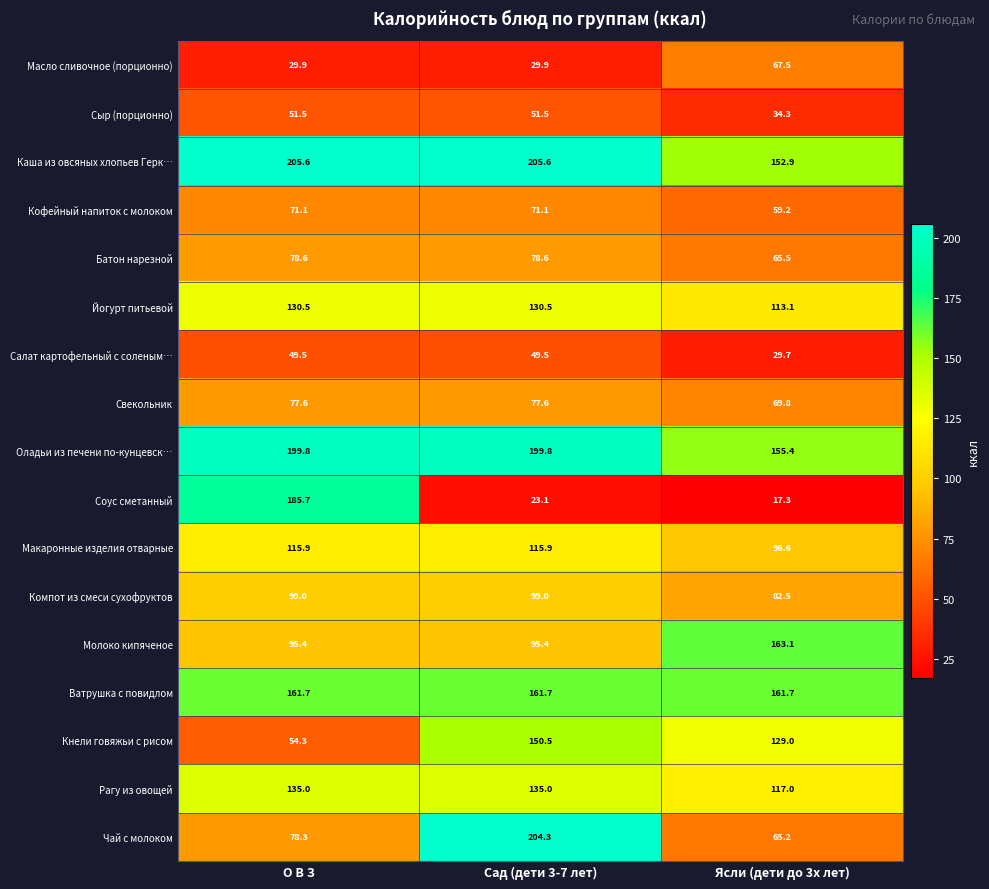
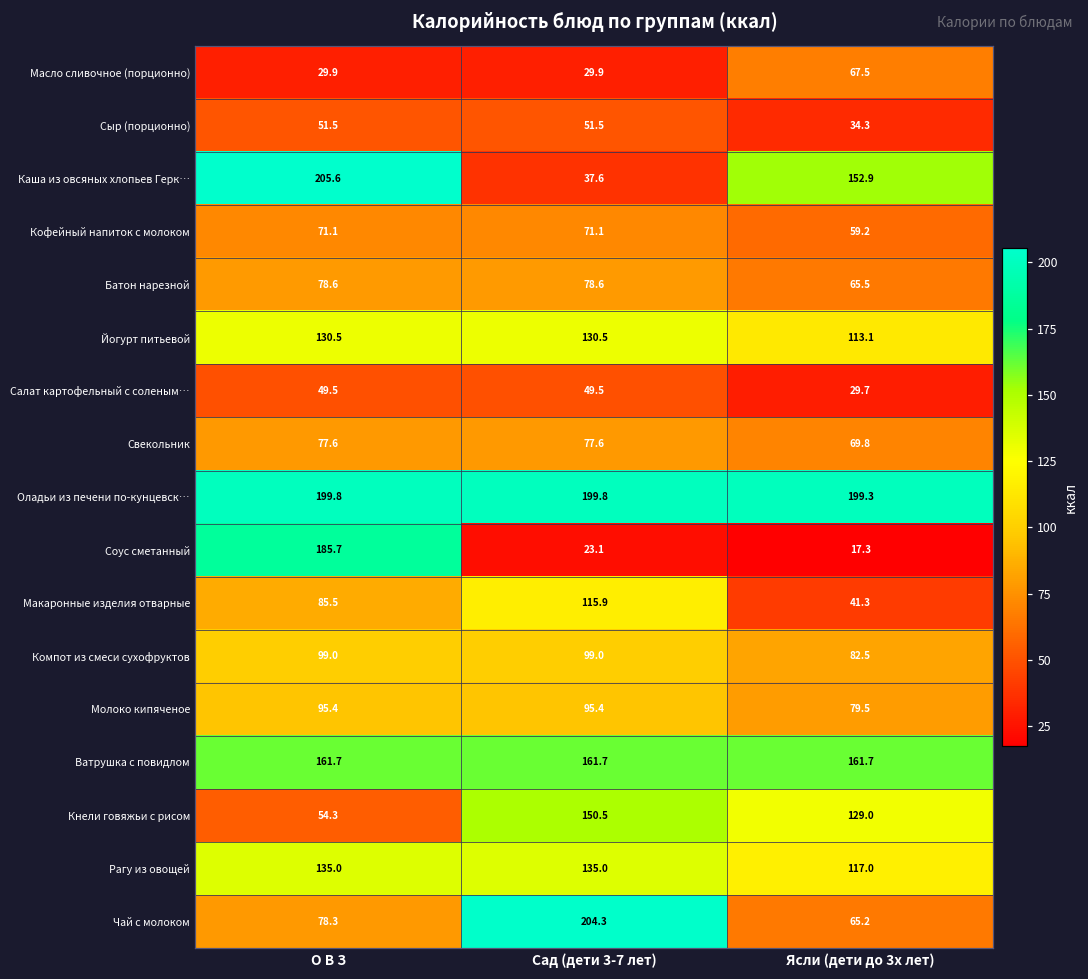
  {
    "Масло сливочное (порционно)": {
      "О В З": 29.9,
      "Сад (дети 3-7 лет)": 29.9,
      "Ясли (дети до 3х лет)": 67.5
    },
    "Сыр (порционно)": {
      "О В З": 51.5,
      "Сад (дети 3-7 лет)": 51.5,
      "Ясли (дети до 3х лет)": 34.3
    },
    "Каша из овсяных хлопьев Герк…": {
      "О В З": 205.6,
-     "Сад (дети 3-7 лет)": 205.6,
+     "Сад (дети 3-7 лет)": 37.6,
      "Ясли (дети до 3х лет)": 152.9
    },
    "Кофейный напиток с молоком": {
      "О В З": 71.1,
      "Сад (дети 3-7 лет)": 71.1,
      "Ясли (дети до 3х лет)": 59.2
    },
    "Батон нарезной": {
      "О В З": 78.6,
      "Сад (дети 3-7 лет)": 78.6,
      "Ясли (дети до 3х лет)": 65.5
    },
    "Йогурт питьевой": {
      "О В З": 130.5,
      "Сад (дети 3-7 лет)": 130.5,
      "Ясли (дети до 3х лет)": 113.1
    },
    "Салат картофельный с соленым…": {
      "О В З": 49.5,
      "Сад (дети 3-7 лет)": 49.5,
      "Ясли (дети до 3х лет)": 29.7
    },
    "Свекольник": {
      "О В З": 77.6,
      "Сад (дети 3-7 лет)": 77.6,
      "Ясли (дети до 3х лет)": 69.8
    },
    "Оладьи из печени по-кунцевск…": {
      "О В З": 199.8,
      "Сад (дети 3-7 лет)": 199.8,
-     "Ясли (дети до 3х лет)": 155.4
+     "Ясли (дети до 3х лет)": 199.3
    },
    "Соус сметанный": {
      "О В З": 185.7,
      "Сад (дети 3-7 лет)": 23.1,
      "Ясли (дети до 3х лет)": 17.3
    },
    "Макаронные изделия отварные": {
-     "О В З": 115.9,
+     "О В З": 85.5,
      "Сад (дети 3-7 лет)": 115.9,
-     "Ясли (дети до 3х лет)": 96.6
+     "Ясли (дети до 3х лет)": 41.3
    },
    "Компот из смеси сухофруктов": {
      "О В З": 99.0,
      "Сад (дети 3-7 лет)": 99.0,
      "Ясли (дети до 3х лет)": 82.5
    },
    "Молоко кипяченое": {
      "О В З": 95.4,
      "Сад (дети 3-7 лет)": 95.4,
-     "Ясли (дети до 3х лет)": 163.1
+     "Ясли (дети до 3х лет)": 79.5
    },
    "Ватрушка с повидлом": {
      "О В З": 161.7,
      "Сад (дети 3-7 лет)": 161.7,
      "Ясли (дети до 3х лет)": 161.7
    },
    "Кнели говяжьи с рисом": {
      "О В З": 54.3,
      "Сад (дети 3-7 лет)": 150.5,
      "Ясли (дети до 3х лет)": 129.0
    },
    "Рагу из овощей": {
      "О В З": 135.0,
      "Сад (дети 3-7 лет)": 135.0,
      "Ясли (дети до 3х лет)": 117.0
    },
    "Чай с молоком": {
      "О В З": 78.3,
      "Сад (дети 3-7 лет)": 204.3,
      "Ясли (дети до 3х лет)": 65.2
    }
  }
